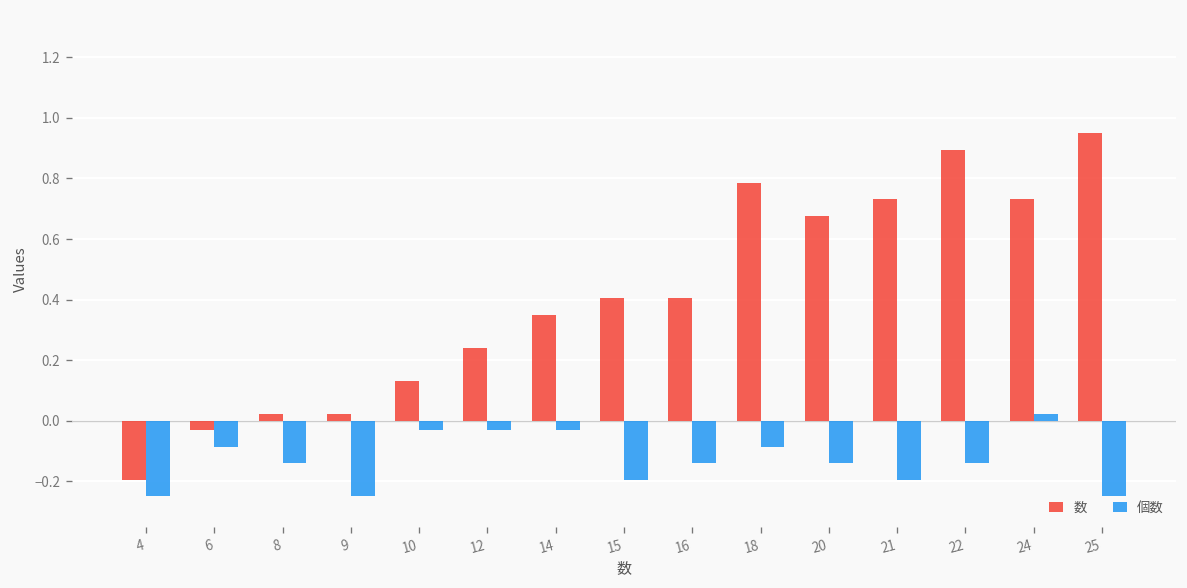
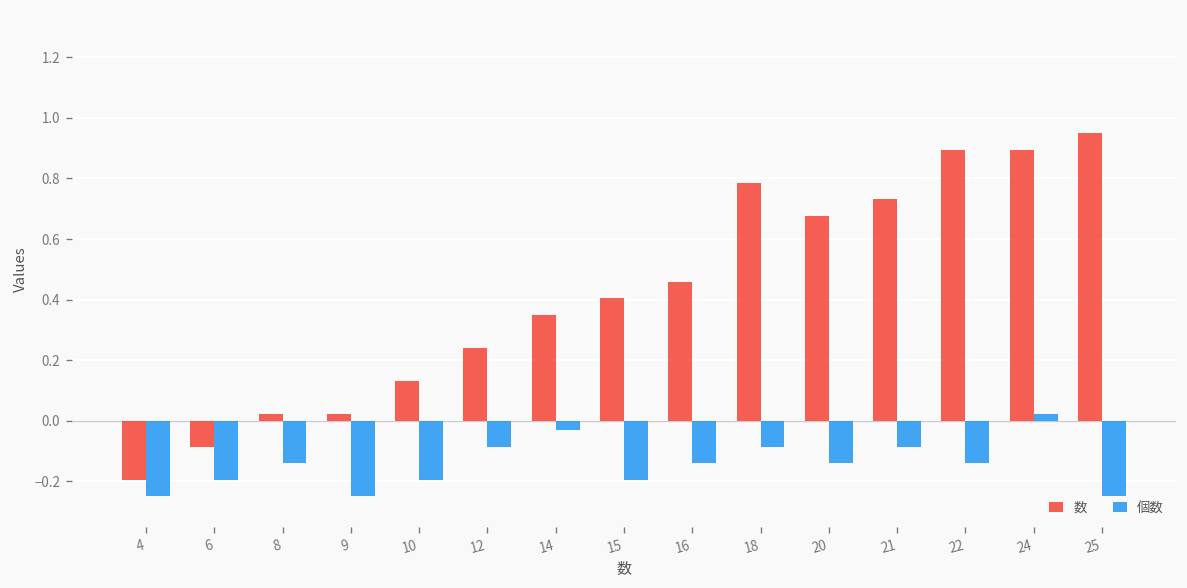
  {
    "数": {
      "4": -0.20,
-     "6": -0.03,
+     "6": -0.09,
      "8": 0.02,
      "9": 0.02,
      "10": 0.13,
      "12": 0.24,
      "14": 0.35,
      "15": 0.40,
-     "16": 0.40,
+     "16": 0.46,
      "18": 0.79,
      "20": 0.68,
      "21": 0.73,
      "22": 0.90,
-     "24": 0.73,
+     "24": 0.90,
      "25": 0.95
    },
    "個数": {
      "4": -0.25,
-     "6": -0.09,
+     "6": -0.20,
      "8": -0.14,
      "9": -0.25,
-     "10": -0.03,
-     "12": -0.03,
+     "10": -0.20,
+     "12": -0.09,
      "14": -0.03,
      "15": -0.20,
      "16": -0.14,
      "18": -0.09,
      "20": -0.14,
-     "21": -0.20,
+     "21": -0.09,
      "22": -0.14,
      "24": 0.02,
      "25": -0.25
    }
  }
